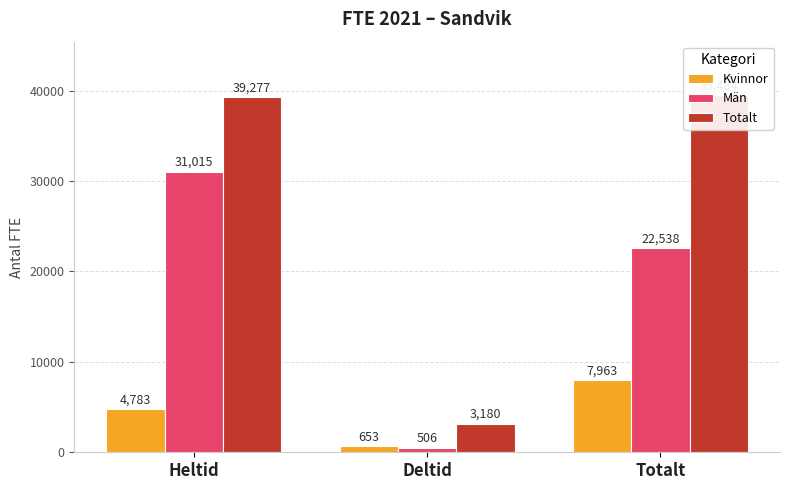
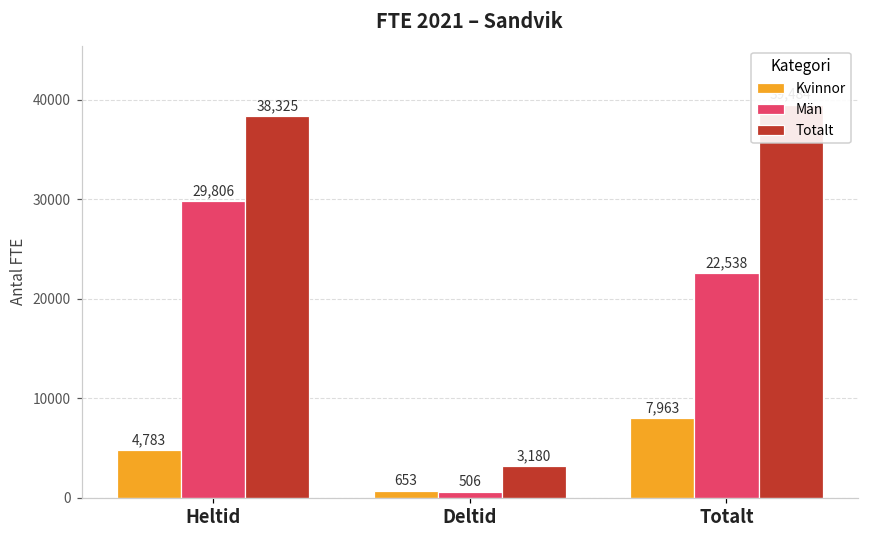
  {
    "Kvinnor": {
      "Heltid": "4,783",
      "Deltid": "653",
      "Totalt": "7,963"
    },
    "Män": {
-     "Heltid": "31,015",
+     "Heltid": "29,806",
      "Deltid": "506",
      "Totalt": "22,538"
    },
    "Totalt": {
-     "Heltid": "39,277",
+     "Heltid": "38,325",
      "Deltid": "3,180"
    }
  }
